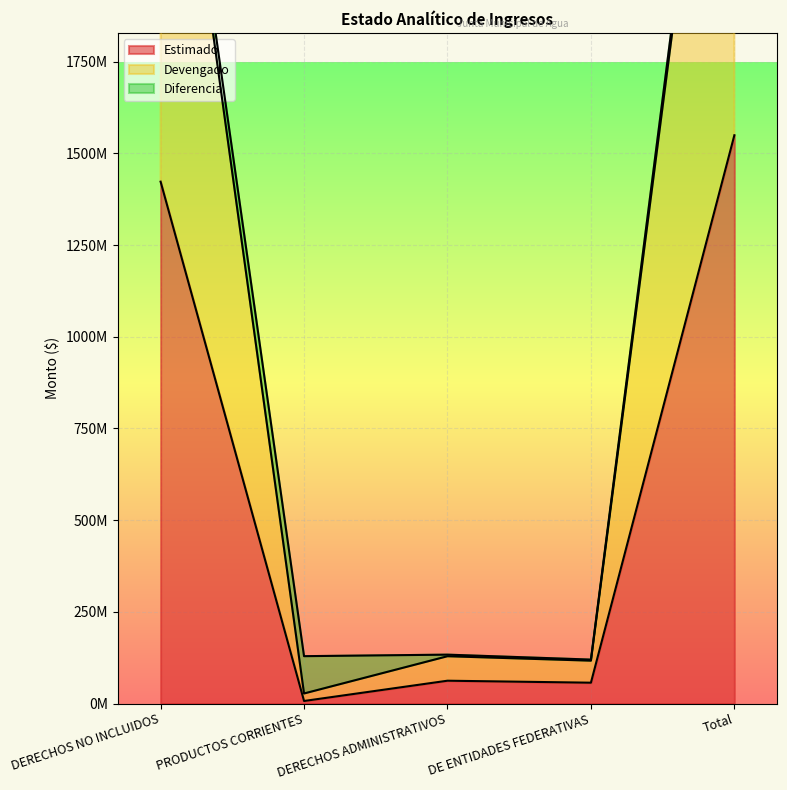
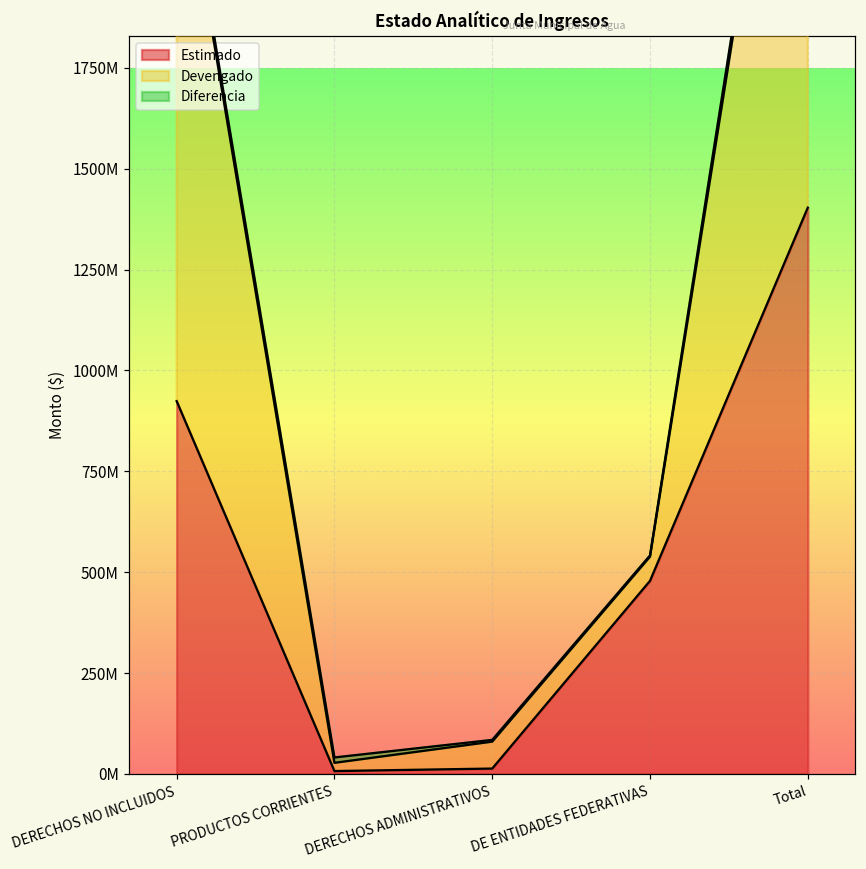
  {
    "Estimado": {
-     "DERECHOS NO INCLUIDOS": 1420000000,
+     "DERECHOS NO INCLUIDOS": 920000000,
      "PRODUCTOS CORRIENTES": 10000000,
-     "DERECHOS ADMINISTRATIVOS": 60000000,
-     "DE ENTIDADES FEDERATIVAS": 60000000,
-     "Total": 1550000000
+     "DERECHOS ADMINISTRATIVOS": 10000000,
+     "DE ENTIDADES FEDERATIVAS": 480000000,
+     "Total": 1400000000
    },
    "Devengado": {
      "PRODUCTOS CORRIENTES": 20000000
    },
    "Diferencia": {
-     "PRODUCTOS CORRIENTES": 100000000
+     "PRODUCTOS CORRIENTES": 10000000
    }
  }
